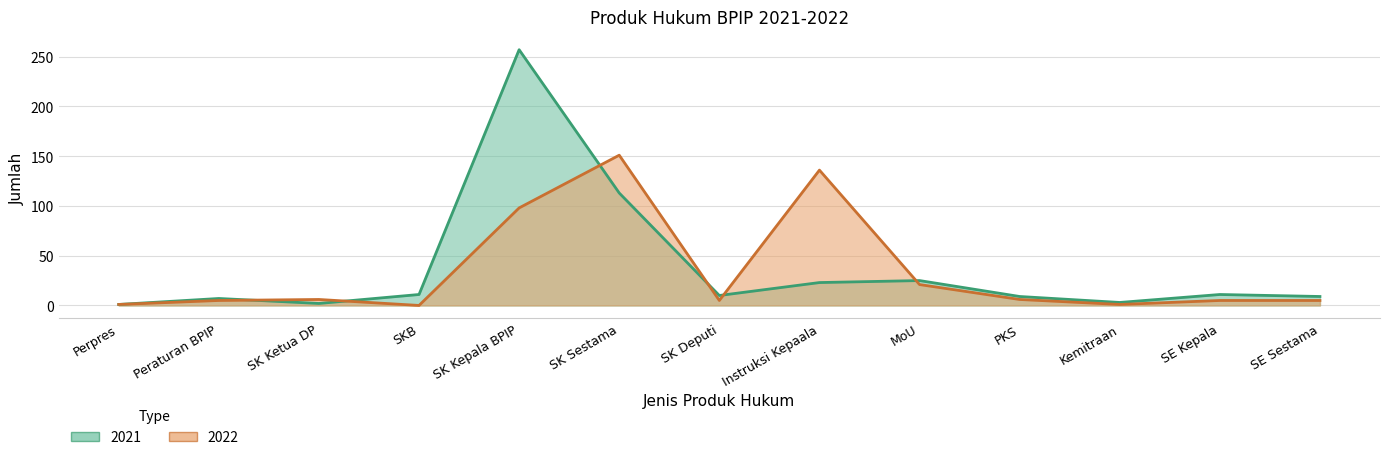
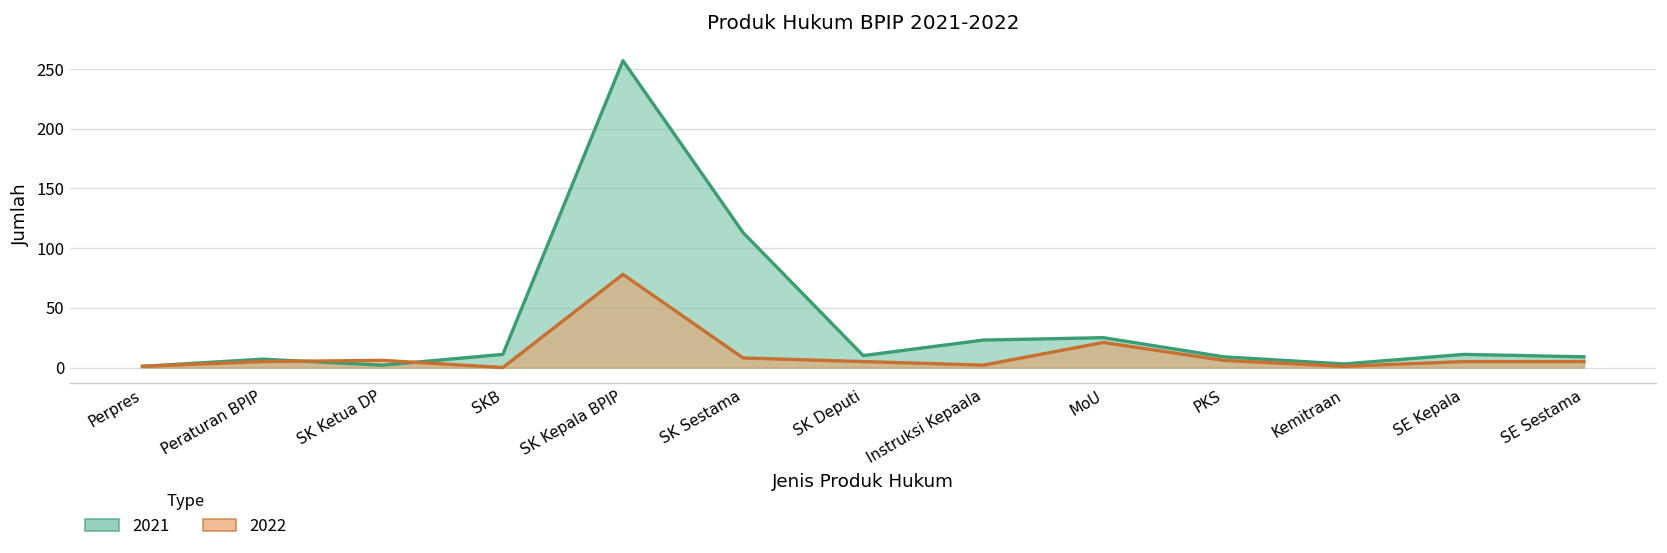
  {
    "2021": {
      "SK Ketua DP": 0,
      "SKB": 10,
      "SK Kepala BPIP": 260,
      "SK Sestama": 110,
      "SK Deputi": 10,
      "Instruksi Kepaala": 20,
      "MoU": 30,
      "PKS": 10,
      "SE Kepala": 10,
      "SE Sestama": 10
    },
    "2022": {
      "SK Ketua DP": 10,
      "SKB": 0,
-     "SK Kepala BPIP": 100,
-     "SK Sestama": 150,
+     "SK Kepala BPIP": 80,
+     "SK Sestama": 10,
      "SK Deputi": 10,
-     "Instruksi Kepaala": 140,
+     "Instruksi Kepaala": 0,
      "MoU": 20,
      "PKS": 10,
      "SE Kepala": 10,
      "SE Sestama": 10
    }
  }
